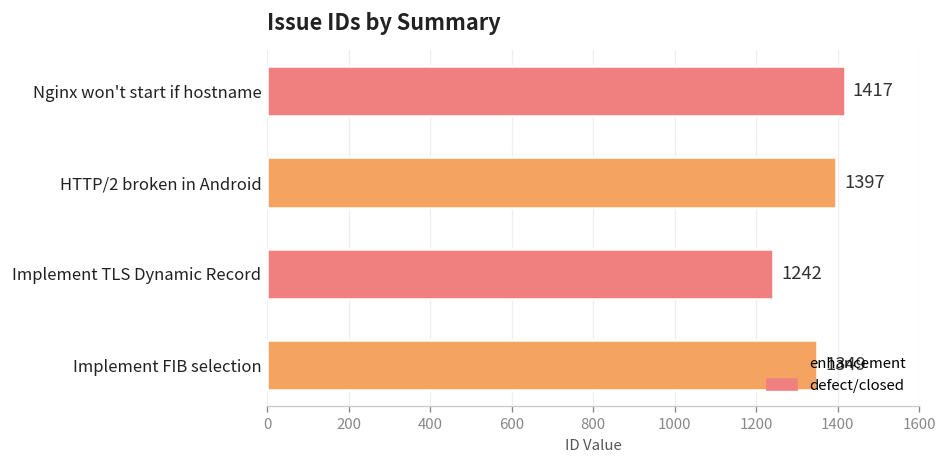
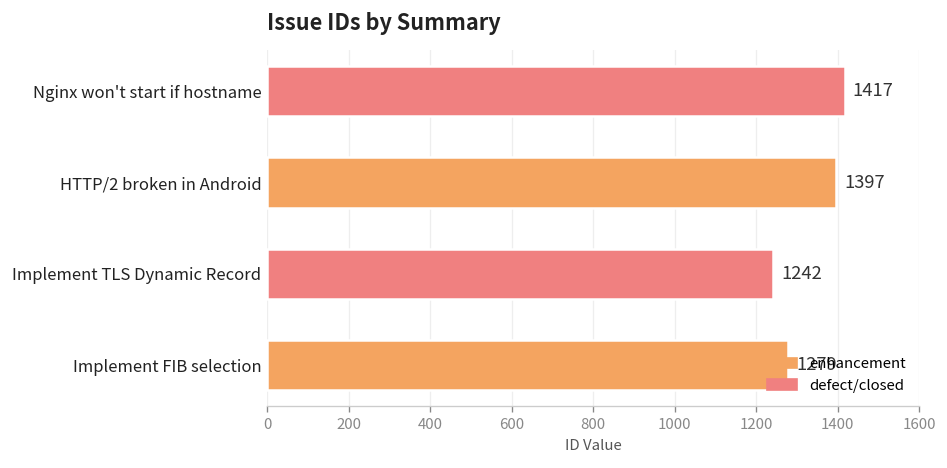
  {
    "Nginx won't start if hostname": 1417,
    "HTTP/2 broken in Android": 1397,
    "Implement TLS Dynamic Record": 1242,
-   "Implement FIB selection": 1349
+   "Implement FIB selection": 1279
  }
